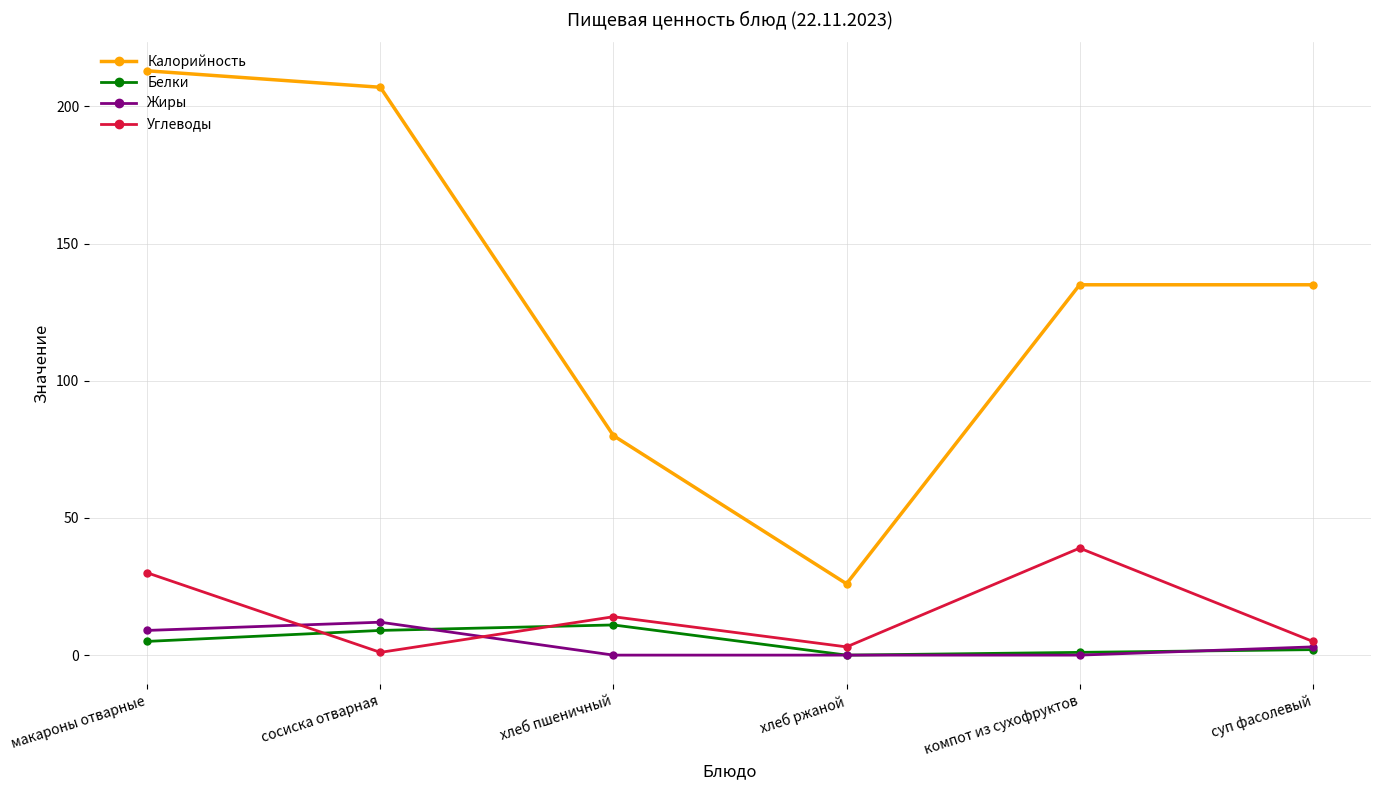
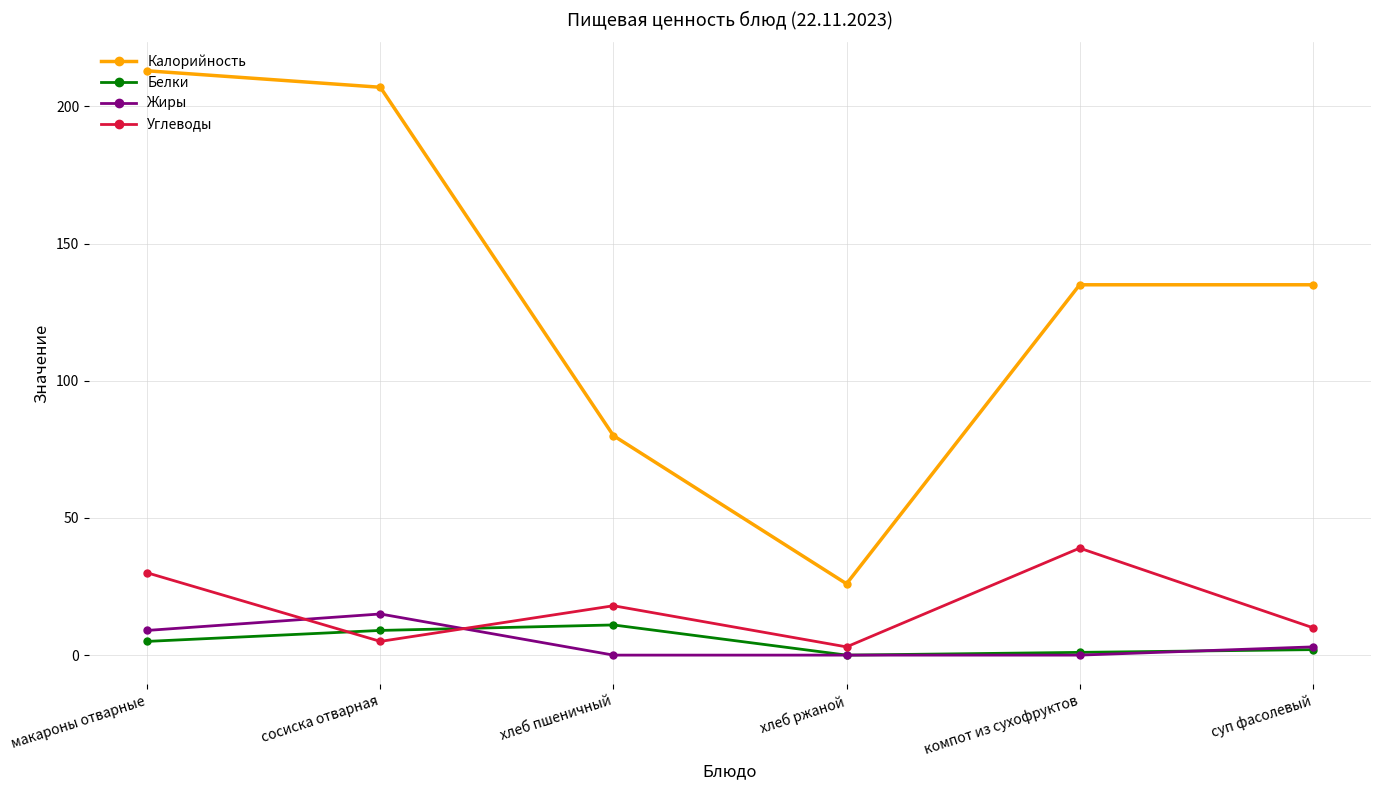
  {
    "Калорийность": {
      "макароны отварные": 213,
      "сосиска отварная": 207,
      "хлеб пшеничный": 80,
      "хлеб ржаной": 26,
      "компот из сухофруктов": 135,
      "суп фасолевый": 135
    },
    "Белки": {
      "макароны отварные": 5,
      "сосиска отварная": 9,
      "хлеб пшеничный": 11,
      "компот из сухофруктов": 1,
      "суп фасолевый": 2
    },
    "Жиры": {
      "макароны отварные": 9,
-     "сосиска отварная": 12,
+     "сосиска отварная": 15,
      "хлеб пшеничный": 0,
      "компот из сухофруктов": 0,
      "суп фасолевый": 3
    },
    "Углеводы": {
      "макароны отварные": 30,
-     "сосиска отварная": 1,
-     "хлеб пшеничный": 14,
+     "сосиска отварная": 5,
+     "хлеб пшеничный": 18,
      "хлеб ржаной": 3,
      "компот из сухофруктов": 39,
-     "суп фасолевый": 5
+     "суп фасолевый": 10
    }
  }
